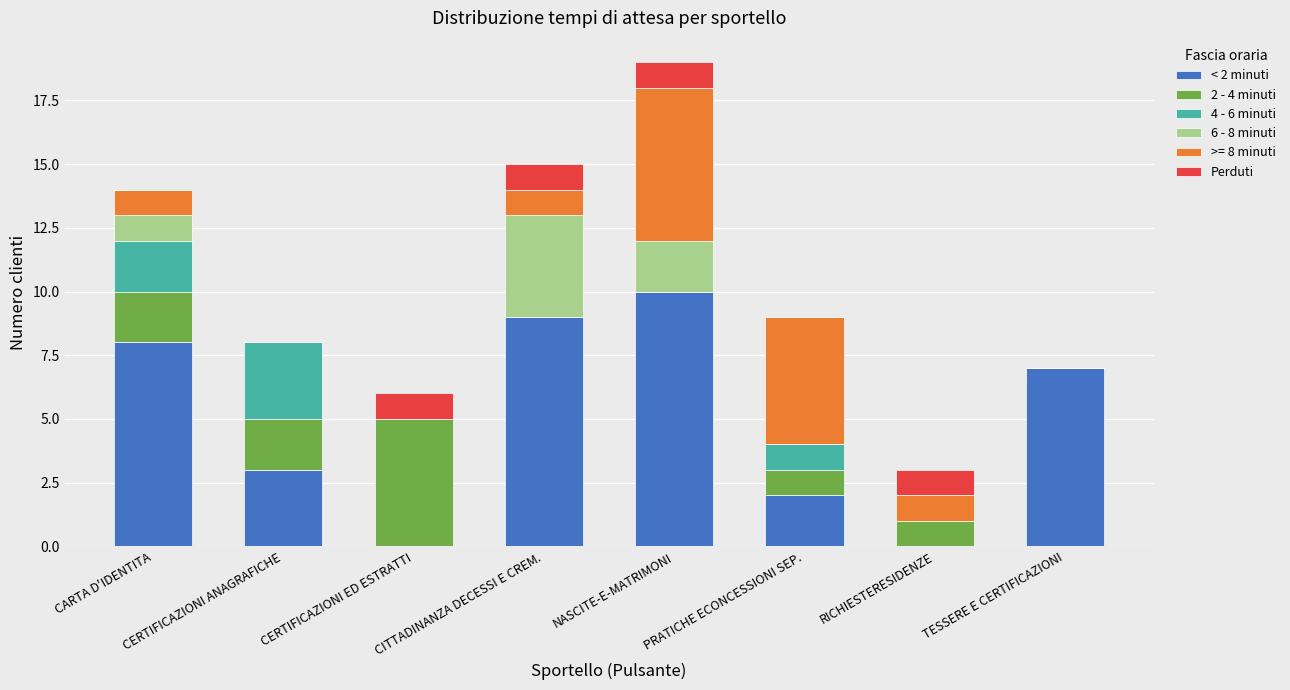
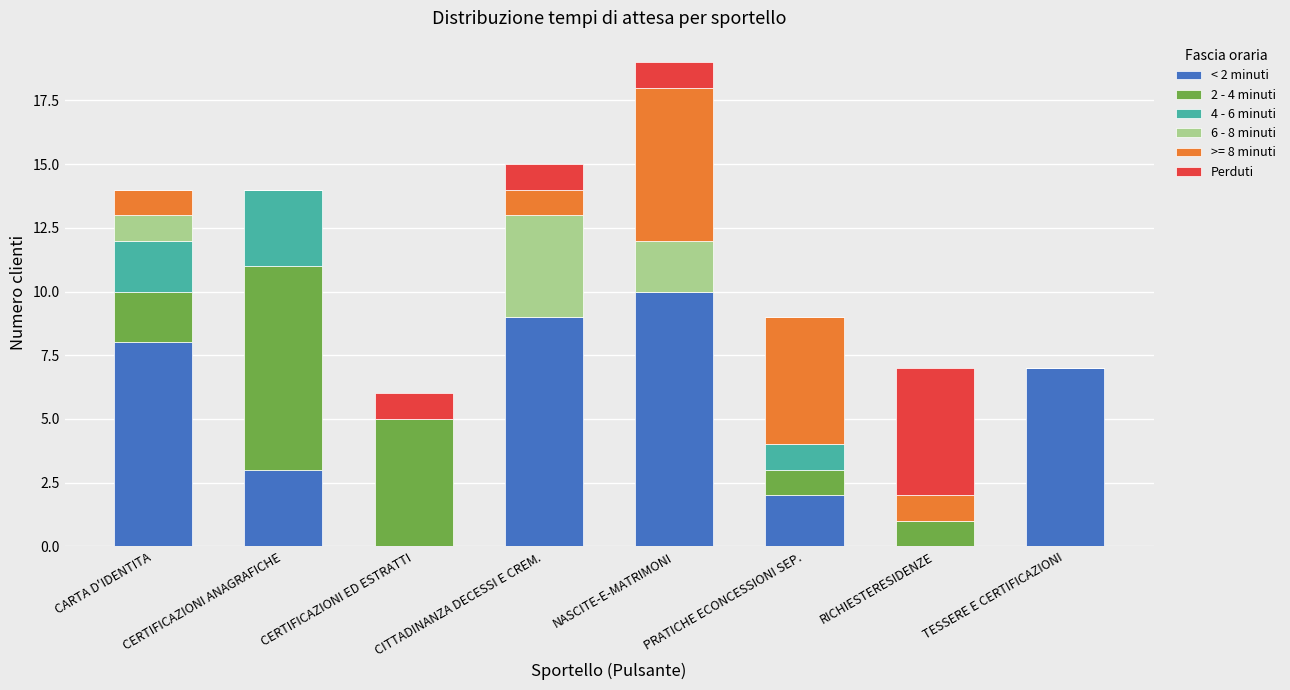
  {
    "< 2 minuti": {
      "CARTA D'IDENTITA": 8,
      "CERTIFICAZIONI ANAGRAFICHE": 3,
      "CERTIFICAZIONI ED ESTRATTI": 0,
      "CITTADINANZA DECESSI E CREM.": 9,
      "NASCITE-E-MATRIMONI": 10,
      "PRATICHE ECONCESSIONI SEP.": 2,
      "RICHIESTERESIDENZE": 0,
      "TESSERE E CERTIFICAZIONI": 7
    },
    "2 - 4 minuti": {
-     "CERTIFICAZIONI ANAGRAFICHE": 2
+     "CERTIFICAZIONI ANAGRAFICHE": 8
    },
    "4 - 6 minuti": {
      "CARTA D'IDENTITA": 2,
      "CERTIFICAZIONI ANAGRAFICHE": 3,
      "CERTIFICAZIONI ED ESTRATTI": 0,
      "CITTADINANZA DECESSI E CREM.": 0,
      "NASCITE-E-MATRIMONI": 0,
      "PRATICHE ECONCESSIONI SEP.": 1,
      "RICHIESTERESIDENZE": 0,
      "TESSERE E CERTIFICAZIONI": 0
    },
    "6 - 8 minuti": {
      "CARTA D'IDENTITA": 1,
      "CERTIFICAZIONI ANAGRAFICHE": 0,
      "CERTIFICAZIONI ED ESTRATTI": 0,
      "CITTADINANZA DECESSI E CREM.": 4,
      "NASCITE-E-MATRIMONI": 2,
      "PRATICHE ECONCESSIONI SEP.": 0,
      "RICHIESTERESIDENZE": 0,
      "TESSERE E CERTIFICAZIONI": 0
    },
    ">= 8 minuti": {
      "CARTA D'IDENTITA": 1,
      "CERTIFICAZIONI ANAGRAFICHE": 0,
      "CERTIFICAZIONI ED ESTRATTI": 0,
      "CITTADINANZA DECESSI E CREM.": 1,
      "NASCITE-E-MATRIMONI": 6,
      "PRATICHE ECONCESSIONI SEP.": 5,
      "RICHIESTERESIDENZE": 1,
      "TESSERE E CERTIFICAZIONI": 0
    },
    "Perduti": {
      "CARTA D'IDENTITA": 0,
      "CERTIFICAZIONI ANAGRAFICHE": 0,
      "CERTIFICAZIONI ED ESTRATTI": 1,
      "CITTADINANZA DECESSI E CREM.": 1,
      "NASCITE-E-MATRIMONI": 1,
      "PRATICHE ECONCESSIONI SEP.": 0,
-     "RICHIESTERESIDENZE": 1,
+     "RICHIESTERESIDENZE": 5,
      "TESSERE E CERTIFICAZIONI": 0
    }
  }
